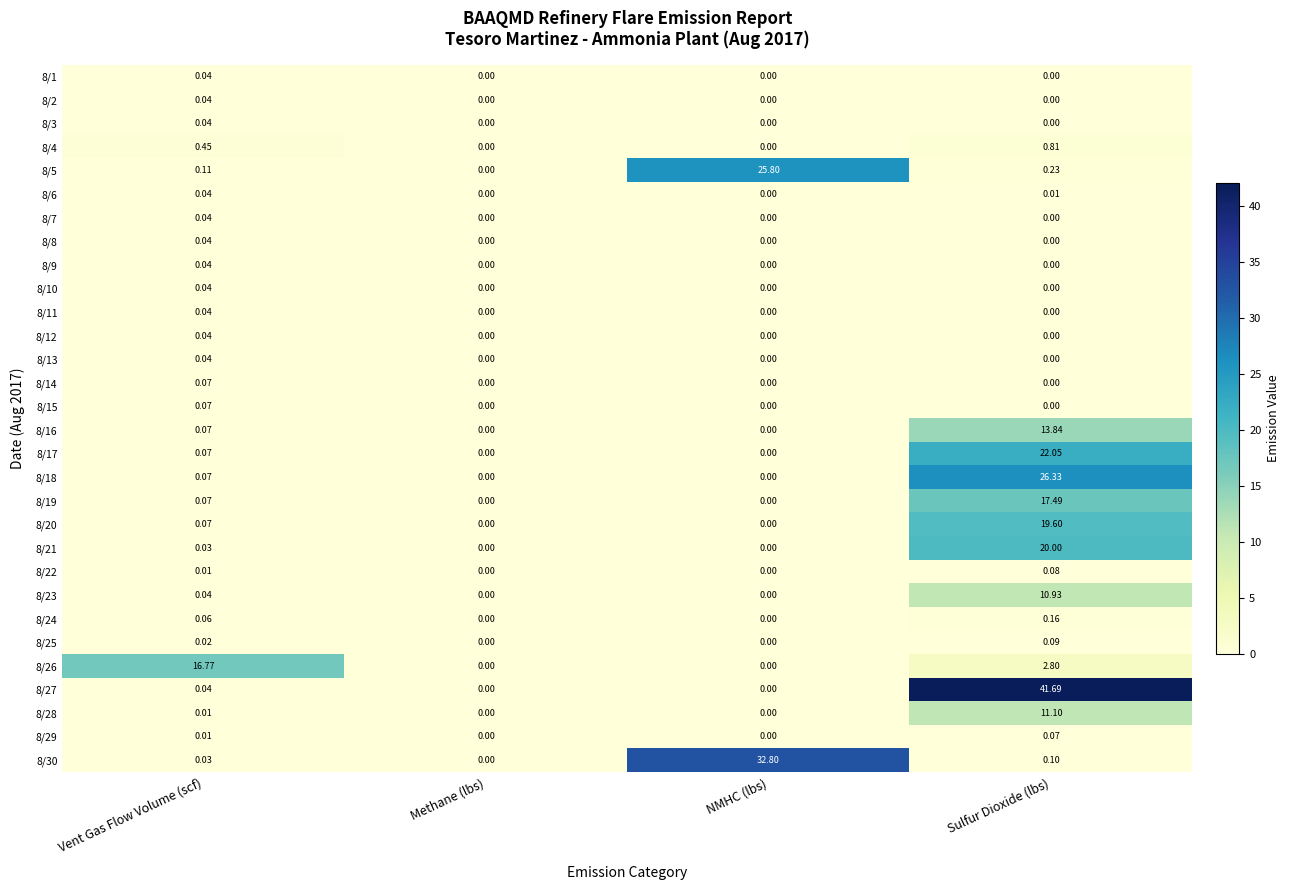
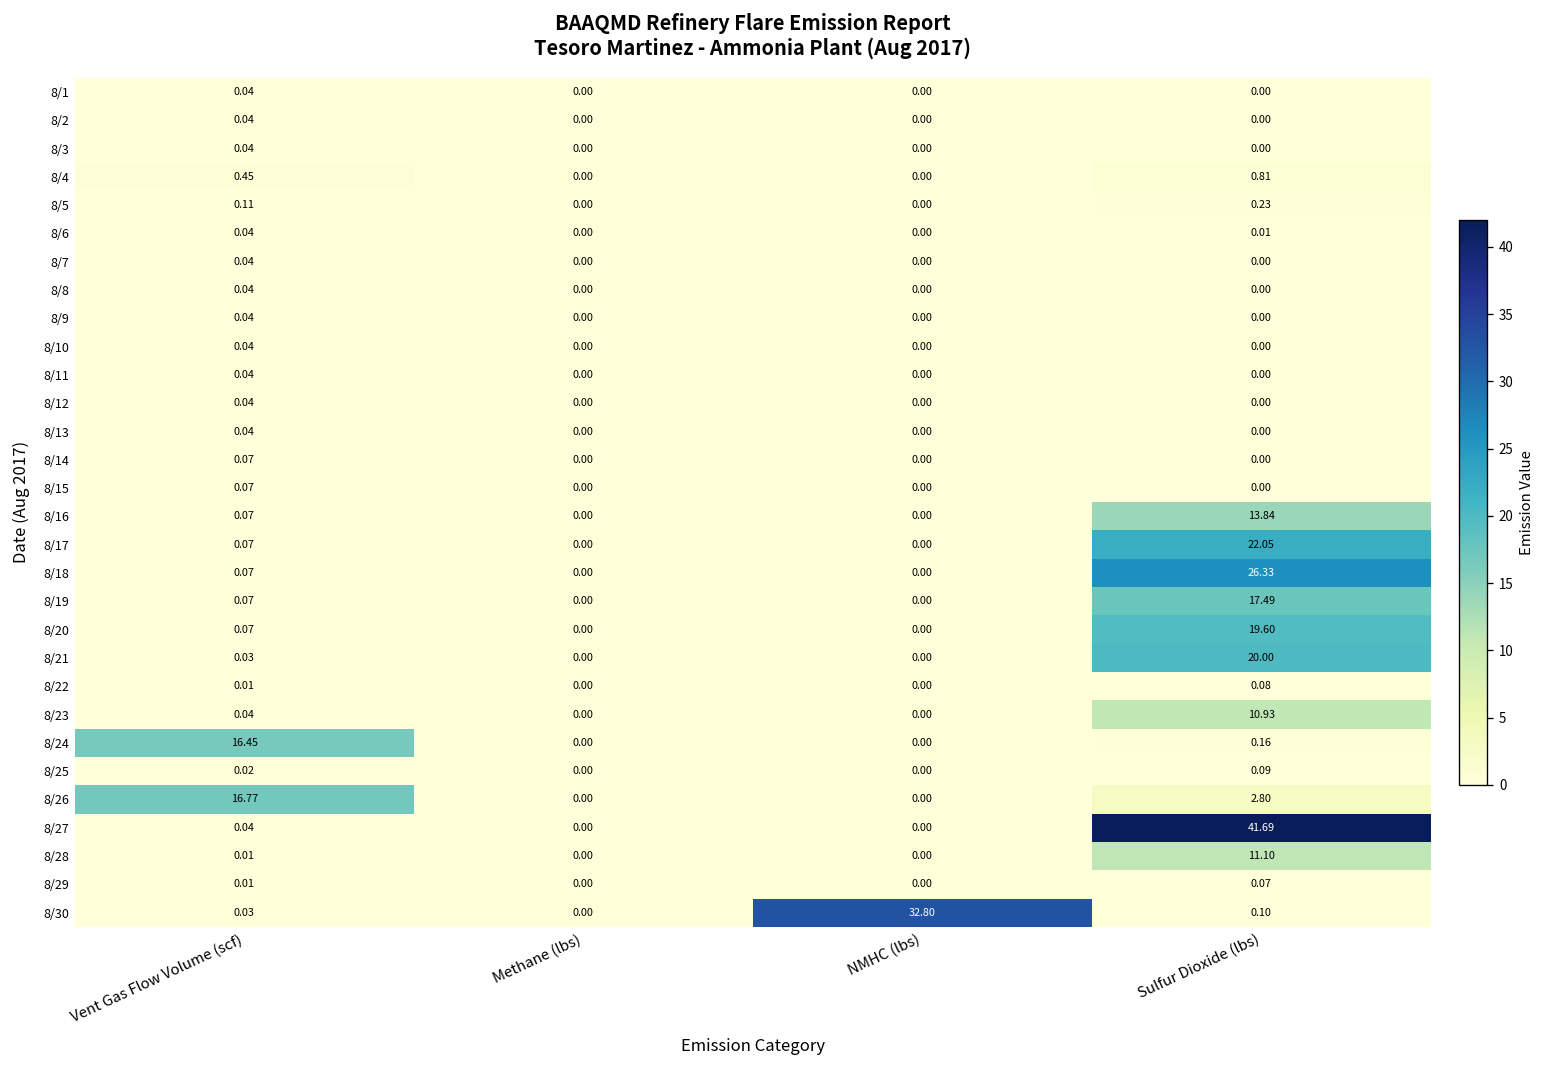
  {
    "8/1": {
      "Vent Gas Flow Volume (scf)": 0.04,
      "Methane (lbs)": 0.00,
      "NMHC (lbs)": 0.00,
      "Sulfur Dioxide (lbs)": 0.00
    },
    "8/2": {
      "Vent Gas Flow Volume (scf)": 0.04,
      "Methane (lbs)": 0.00,
      "NMHC (lbs)": 0.00,
      "Sulfur Dioxide (lbs)": 0.00
    },
    "8/3": {
      "Vent Gas Flow Volume (scf)": 0.04,
      "Methane (lbs)": 0.00,
      "NMHC (lbs)": 0.00,
      "Sulfur Dioxide (lbs)": 0.00
    },
    "8/4": {
      "Vent Gas Flow Volume (scf)": 0.45,
      "Methane (lbs)": 0.00,
      "NMHC (lbs)": 0.00,
      "Sulfur Dioxide (lbs)": 0.81
    },
    "8/5": {
      "Vent Gas Flow Volume (scf)": 0.11,
      "Methane (lbs)": 0.00,
-     "NMHC (lbs)": 25.80,
+     "NMHC (lbs)": 0.00,
      "Sulfur Dioxide (lbs)": 0.23
    },
    "8/6": {
      "Vent Gas Flow Volume (scf)": 0.04,
      "Methane (lbs)": 0.00,
      "NMHC (lbs)": 0.00,
      "Sulfur Dioxide (lbs)": 0.01
    },
    "8/7": {
      "Vent Gas Flow Volume (scf)": 0.04,
      "Methane (lbs)": 0.00,
      "NMHC (lbs)": 0.00,
      "Sulfur Dioxide (lbs)": 0.00
    },
    "8/8": {
      "Vent Gas Flow Volume (scf)": 0.04,
      "Methane (lbs)": 0.00,
      "NMHC (lbs)": 0.00,
      "Sulfur Dioxide (lbs)": 0.00
    },
    "8/9": {
      "Vent Gas Flow Volume (scf)": 0.04,
      "Methane (lbs)": 0.00,
      "NMHC (lbs)": 0.00,
      "Sulfur Dioxide (lbs)": 0.00
    },
    "8/10": {
      "Vent Gas Flow Volume (scf)": 0.04,
      "Methane (lbs)": 0.00,
      "NMHC (lbs)": 0.00,
      "Sulfur Dioxide (lbs)": 0.00
    },
    "8/11": {
      "Vent Gas Flow Volume (scf)": 0.04,
      "Methane (lbs)": 0.00,
      "NMHC (lbs)": 0.00,
      "Sulfur Dioxide (lbs)": 0.00
    },
    "8/12": {
      "Vent Gas Flow Volume (scf)": 0.04,
      "Methane (lbs)": 0.00,
      "NMHC (lbs)": 0.00,
      "Sulfur Dioxide (lbs)": 0.00
    },
    "8/13": {
      "Vent Gas Flow Volume (scf)": 0.04,
      "Methane (lbs)": 0.00,
      "NMHC (lbs)": 0.00,
      "Sulfur Dioxide (lbs)": 0.00
    },
    "8/14": {
      "Vent Gas Flow Volume (scf)": 0.07,
      "Methane (lbs)": 0.00,
      "NMHC (lbs)": 0.00,
      "Sulfur Dioxide (lbs)": 0.00
    },
    "8/15": {
      "Vent Gas Flow Volume (scf)": 0.07,
      "Methane (lbs)": 0.00,
      "NMHC (lbs)": 0.00,
      "Sulfur Dioxide (lbs)": 0.00
    },
    "8/16": {
      "Vent Gas Flow Volume (scf)": 0.07,
      "Methane (lbs)": 0.00,
      "NMHC (lbs)": 0.00,
      "Sulfur Dioxide (lbs)": 13.84
    },
    "8/17": {
      "Vent Gas Flow Volume (scf)": 0.07,
      "Methane (lbs)": 0.00,
      "NMHC (lbs)": 0.00,
      "Sulfur Dioxide (lbs)": 22.05
    },
    "8/18": {
      "Vent Gas Flow Volume (scf)": 0.07,
      "Methane (lbs)": 0.00,
      "NMHC (lbs)": 0.00,
      "Sulfur Dioxide (lbs)": 26.33
    },
    "8/19": {
      "Vent Gas Flow Volume (scf)": 0.07,
      "Methane (lbs)": 0.00,
      "NMHC (lbs)": 0.00,
      "Sulfur Dioxide (lbs)": 17.49
    },
    "8/20": {
      "Vent Gas Flow Volume (scf)": 0.07,
      "Methane (lbs)": 0.00,
      "NMHC (lbs)": 0.00,
      "Sulfur Dioxide (lbs)": 19.60
    },
    "8/21": {
      "Vent Gas Flow Volume (scf)": 0.03,
      "Methane (lbs)": 0.00,
      "NMHC (lbs)": 0.00,
      "Sulfur Dioxide (lbs)": 20.00
    },
    "8/22": {
      "Vent Gas Flow Volume (scf)": 0.01,
      "Methane (lbs)": 0.00,
      "NMHC (lbs)": 0.00,
      "Sulfur Dioxide (lbs)": 0.08
    },
    "8/23": {
      "Vent Gas Flow Volume (scf)": 0.04,
      "Methane (lbs)": 0.00,
      "NMHC (lbs)": 0.00,
      "Sulfur Dioxide (lbs)": 10.93
    },
    "8/24": {
-     "Vent Gas Flow Volume (scf)": 0.06,
+     "Vent Gas Flow Volume (scf)": 16.45,
      "Methane (lbs)": 0.00,
      "NMHC (lbs)": 0.00,
      "Sulfur Dioxide (lbs)": 0.16
    },
    "8/25": {
      "Vent Gas Flow Volume (scf)": 0.02,
      "Methane (lbs)": 0.00,
      "NMHC (lbs)": 0.00,
      "Sulfur Dioxide (lbs)": 0.09
    },
    "8/26": {
      "Vent Gas Flow Volume (scf)": 16.77,
      "Methane (lbs)": 0.00,
      "NMHC (lbs)": 0.00,
      "Sulfur Dioxide (lbs)": 2.80
    },
    "8/27": {
      "Vent Gas Flow Volume (scf)": 0.04,
      "Methane (lbs)": 0.00,
      "NMHC (lbs)": 0.00,
      "Sulfur Dioxide (lbs)": 41.69
    },
    "8/28": {
      "Vent Gas Flow Volume (scf)": 0.01,
      "Methane (lbs)": 0.00,
      "NMHC (lbs)": 0.00,
      "Sulfur Dioxide (lbs)": 11.10
    },
    "8/29": {
      "Vent Gas Flow Volume (scf)": 0.01,
      "Methane (lbs)": 0.00,
      "NMHC (lbs)": 0.00,
      "Sulfur Dioxide (lbs)": 0.07
    },
    "8/30": {
      "Vent Gas Flow Volume (scf)": 0.03,
      "Methane (lbs)": 0.00,
      "NMHC (lbs)": 32.80,
      "Sulfur Dioxide (lbs)": 0.10
    }
  }
